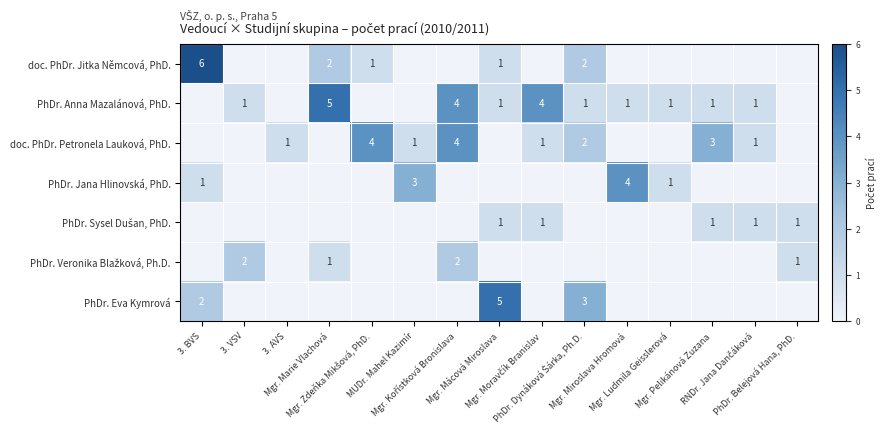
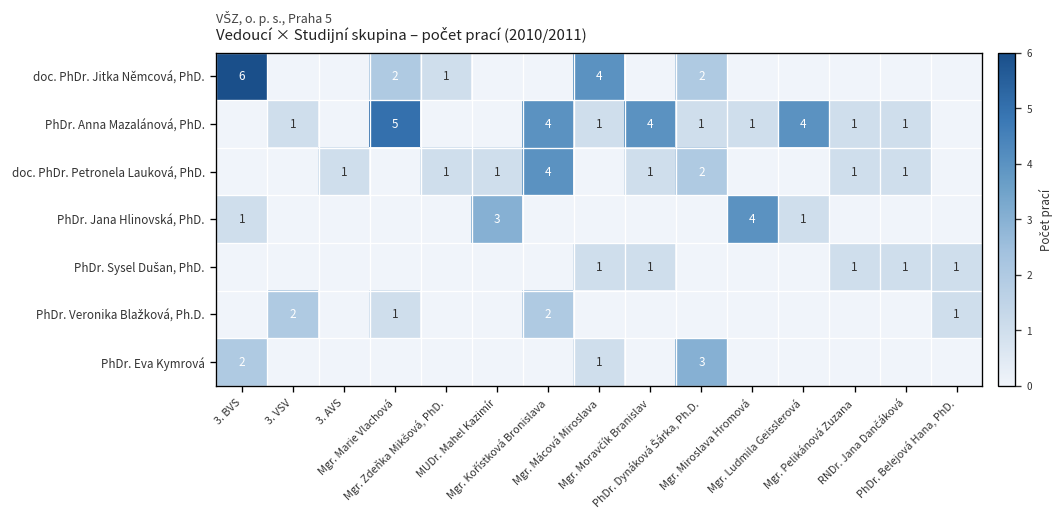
  {
    "doc. PhDr. Jitka Němcová, PhD.": {
      "3. BVS": 6,
      "Mgr. Marie Vlachová": 2,
      "Mgr. Zdeňka Mikšová, PhD.": 1,
-     "Mgr. Mácová Miroslava": 1,
+     "Mgr. Mácová Miroslava": 4,
      "PhDr. Dynáková Šárka, Ph.D.": 2
    },
    "PhDr. Anna Mazalánová, PhD.": {
      "3. VSV": 1,
      "Mgr. Marie Vlachová": 5,
      "Mgr. Kořístková Bronislava": 4,
      "Mgr. Mácová Miroslava": 1,
      "Mgr. Moravčík Branislav": 4,
      "PhDr. Dynáková Šárka, Ph.D.": 1,
      "Mgr. Miroslava Hromová": 1,
-     "Mgr. Ludmila Geisslerová": 1,
+     "Mgr. Ludmila Geisslerová": 4,
      "Mgr. Pelikánová Zuzana": 1,
      "RNDr. Jana Dančáková": 1
    },
    "doc. PhDr. Petronela Lauková, PhD.": {
      "3. AVS": 1,
-     "Mgr. Zdeňka Mikšová, PhD.": 4,
+     "Mgr. Zdeňka Mikšová, PhD.": 1,
      "MUDr. Mahel Kazimír": 1,
      "Mgr. Kořístková Bronislava": 4,
      "Mgr. Moravčík Branislav": 1,
      "PhDr. Dynáková Šárka, Ph.D.": 2,
-     "Mgr. Pelikánová Zuzana": 3,
+     "Mgr. Pelikánová Zuzana": 1,
      "RNDr. Jana Dančáková": 1
    },
    "PhDr. Jana Hlinovská, PhD.": {
      "3. BVS": 1,
      "MUDr. Mahel Kazimír": 3,
      "Mgr. Miroslava Hromová": 4,
      "Mgr. Ludmila Geisslerová": 1
    },
    "PhDr. Sysel Dušan, PhD.": {
      "Mgr. Mácová Miroslava": 1,
      "Mgr. Moravčík Branislav": 1,
      "Mgr. Pelikánová Zuzana": 1,
      "RNDr. Jana Dančáková": 1,
      "PhDr. Belejová Hana, PhD.": 1
    },
    "PhDr. Veronika Blažková, Ph.D.": {
      "3. VSV": 2,
      "Mgr. Marie Vlachová": 1,
      "Mgr. Kořístková Bronislava": 2,
      "PhDr. Belejová Hana, PhD.": 1
    },
    "PhDr. Eva Kymrová": {
      "3. BVS": 2,
-     "Mgr. Mácová Miroslava": 5,
+     "Mgr. Mácová Miroslava": 1,
      "PhDr. Dynáková Šárka, Ph.D.": 3
    }
  }
